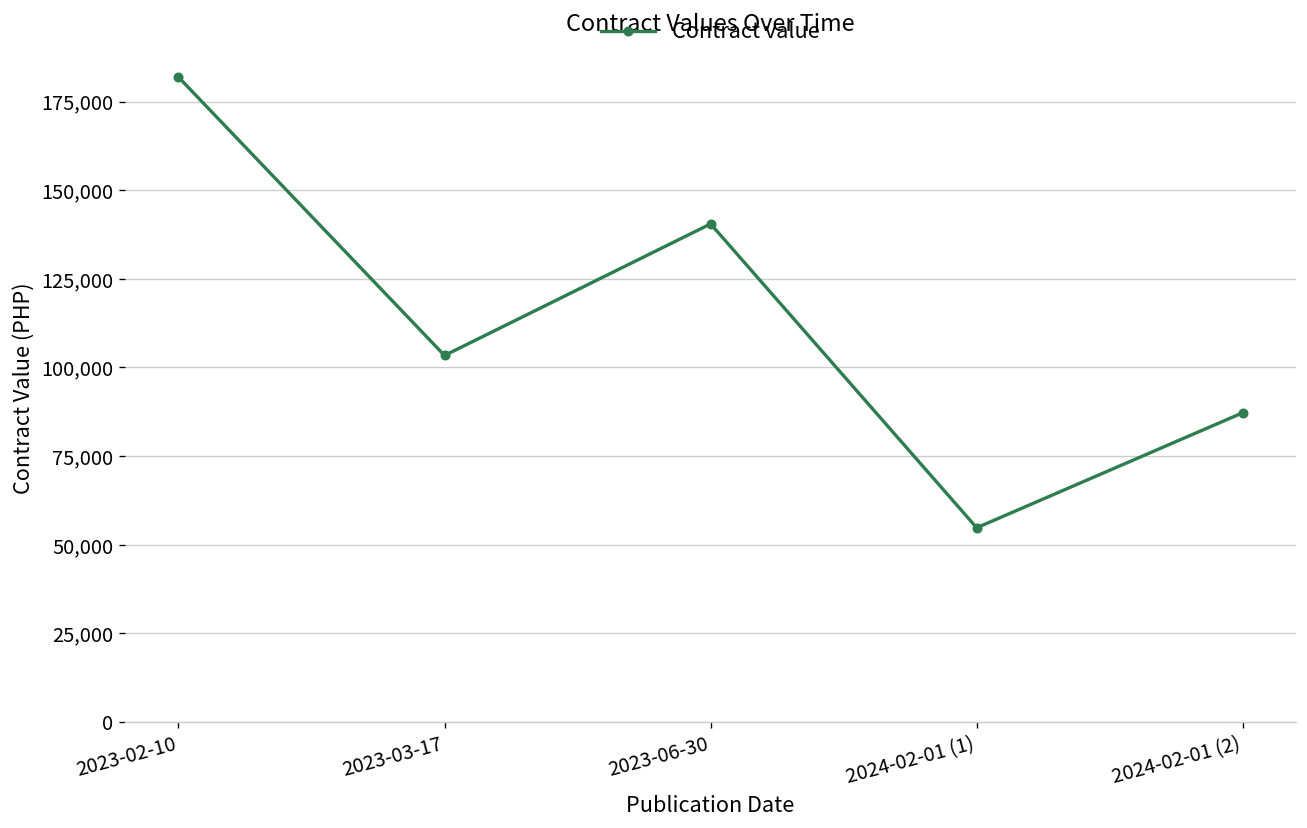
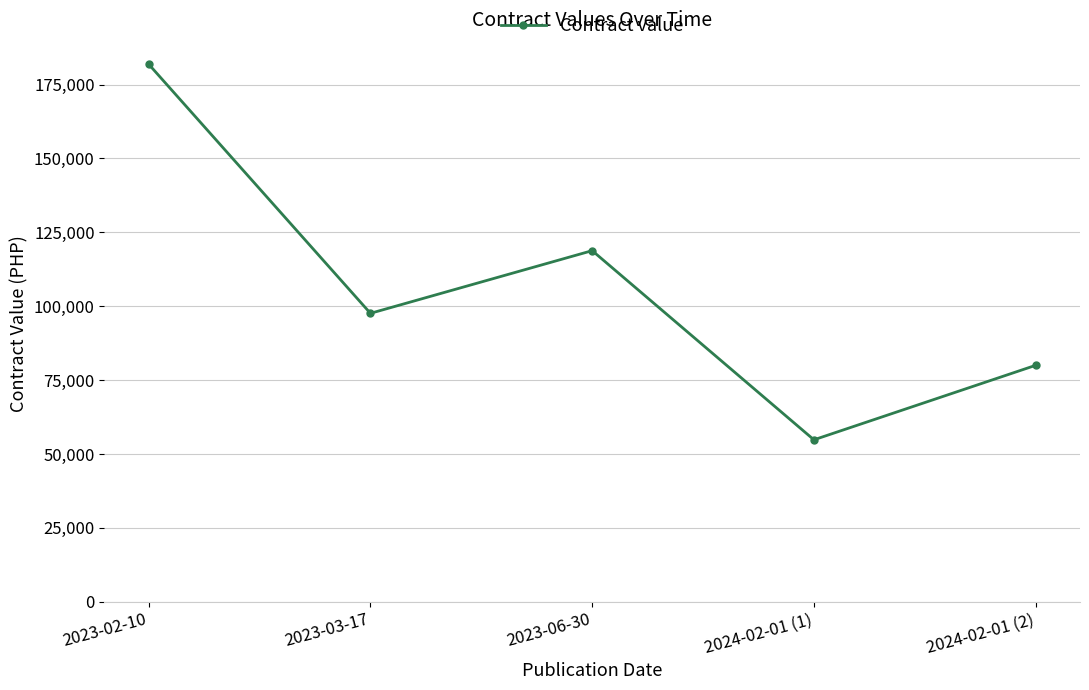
  {
    "2023-02-10": "182,000",
-   "2023-03-17": "103,000",
-   "2023-06-30": "140,000",
+   "2023-03-17": "98,000",
+   "2023-06-30": "119,000",
    "2024-02-01 (1)": "55,000",
-   "2024-02-01 (2)": "87,000"
+   "2024-02-01 (2)": "80,000"
  }
